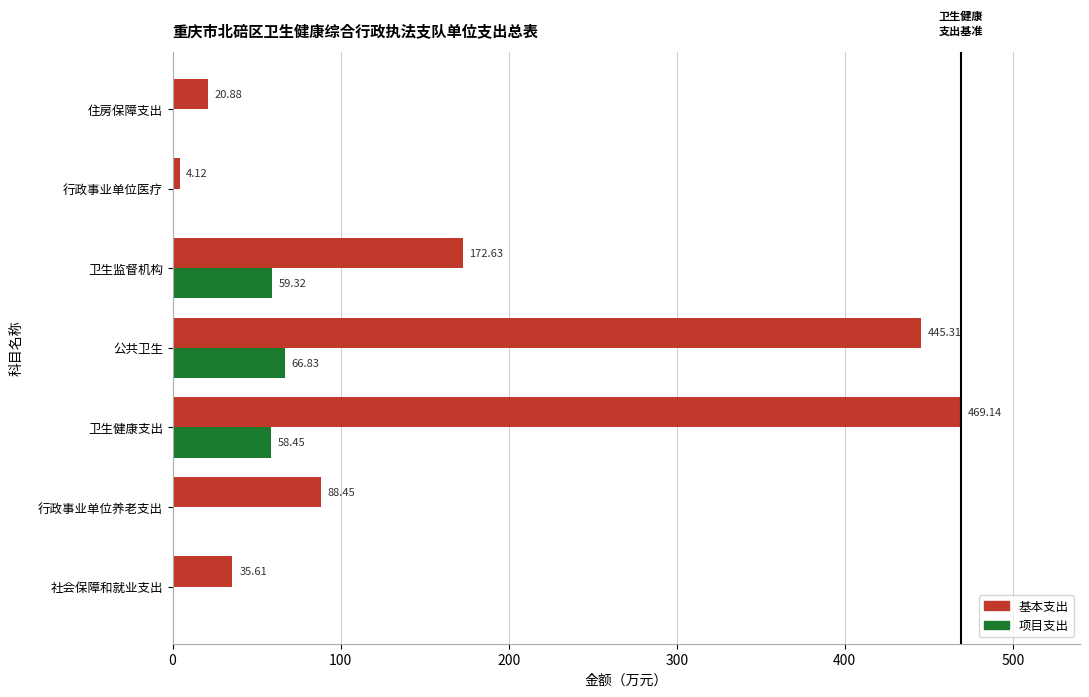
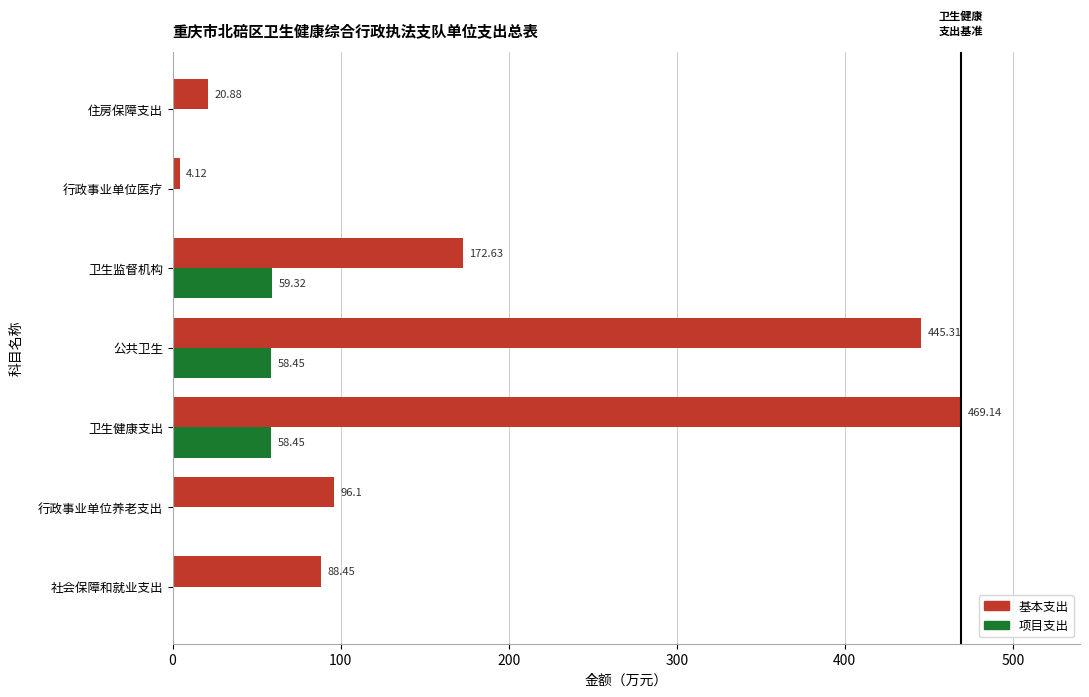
  {
    "基本支出": {
      "住房保障支出": 20.88,
      "行政事业单位医疗": 4.12,
      "卫生监督机构": 172.63,
      "公共卫生": 445.31,
      "卫生健康支出": 469.14,
-     "行政事业单位养老支出": 88.45,
-     "社会保障和就业支出": 35.61
+     "行政事业单位养老支出": 96.1,
+     "社会保障和就业支出": 88.45
    },
    "项目支出": {
      "卫生监督机构": 59.32,
-     "公共卫生": 66.83,
+     "公共卫生": 58.45,
      "卫生健康支出": 58.45
    }
  }
